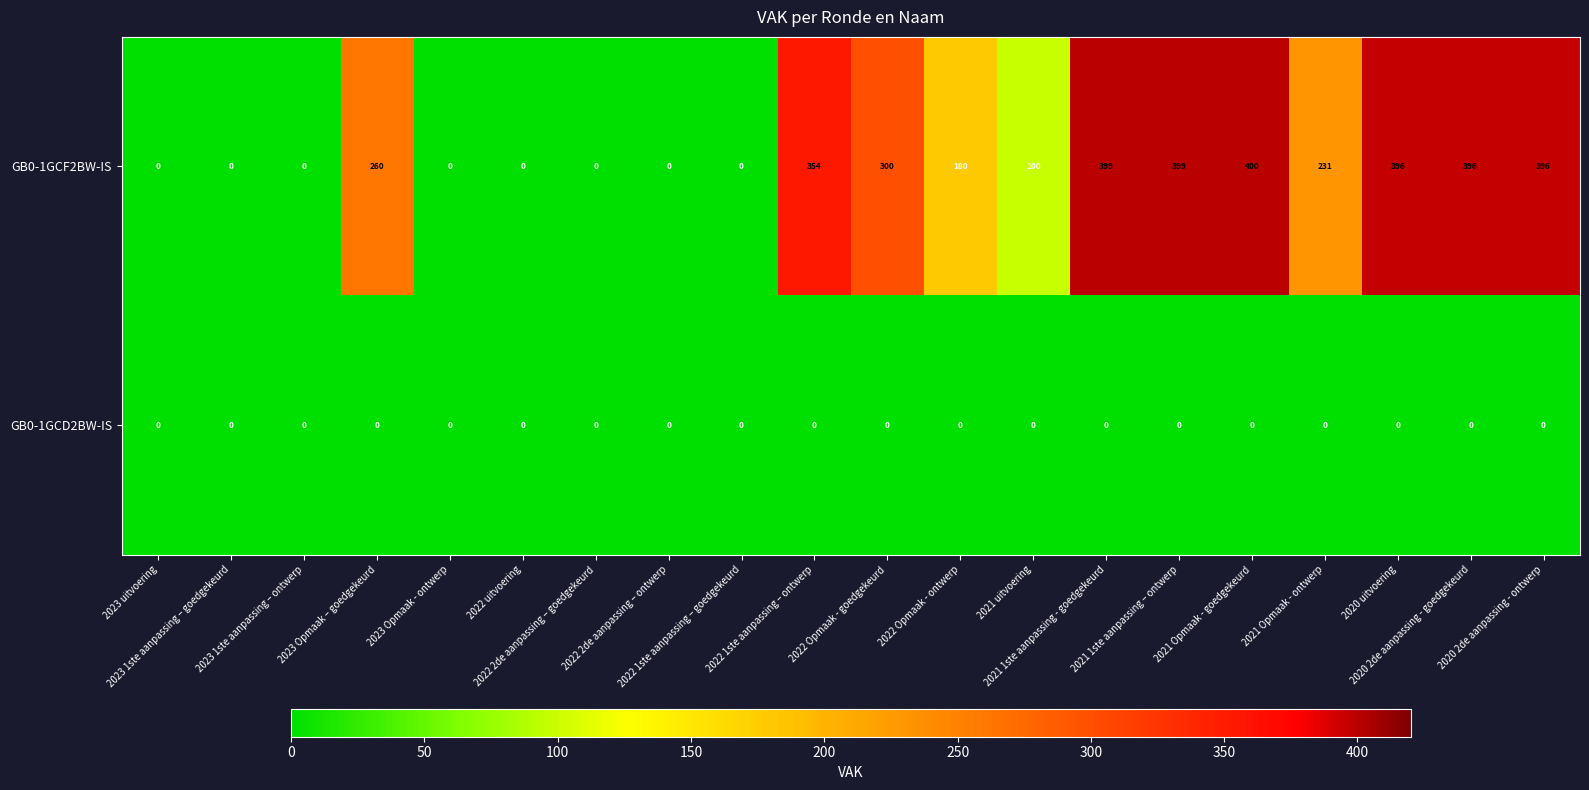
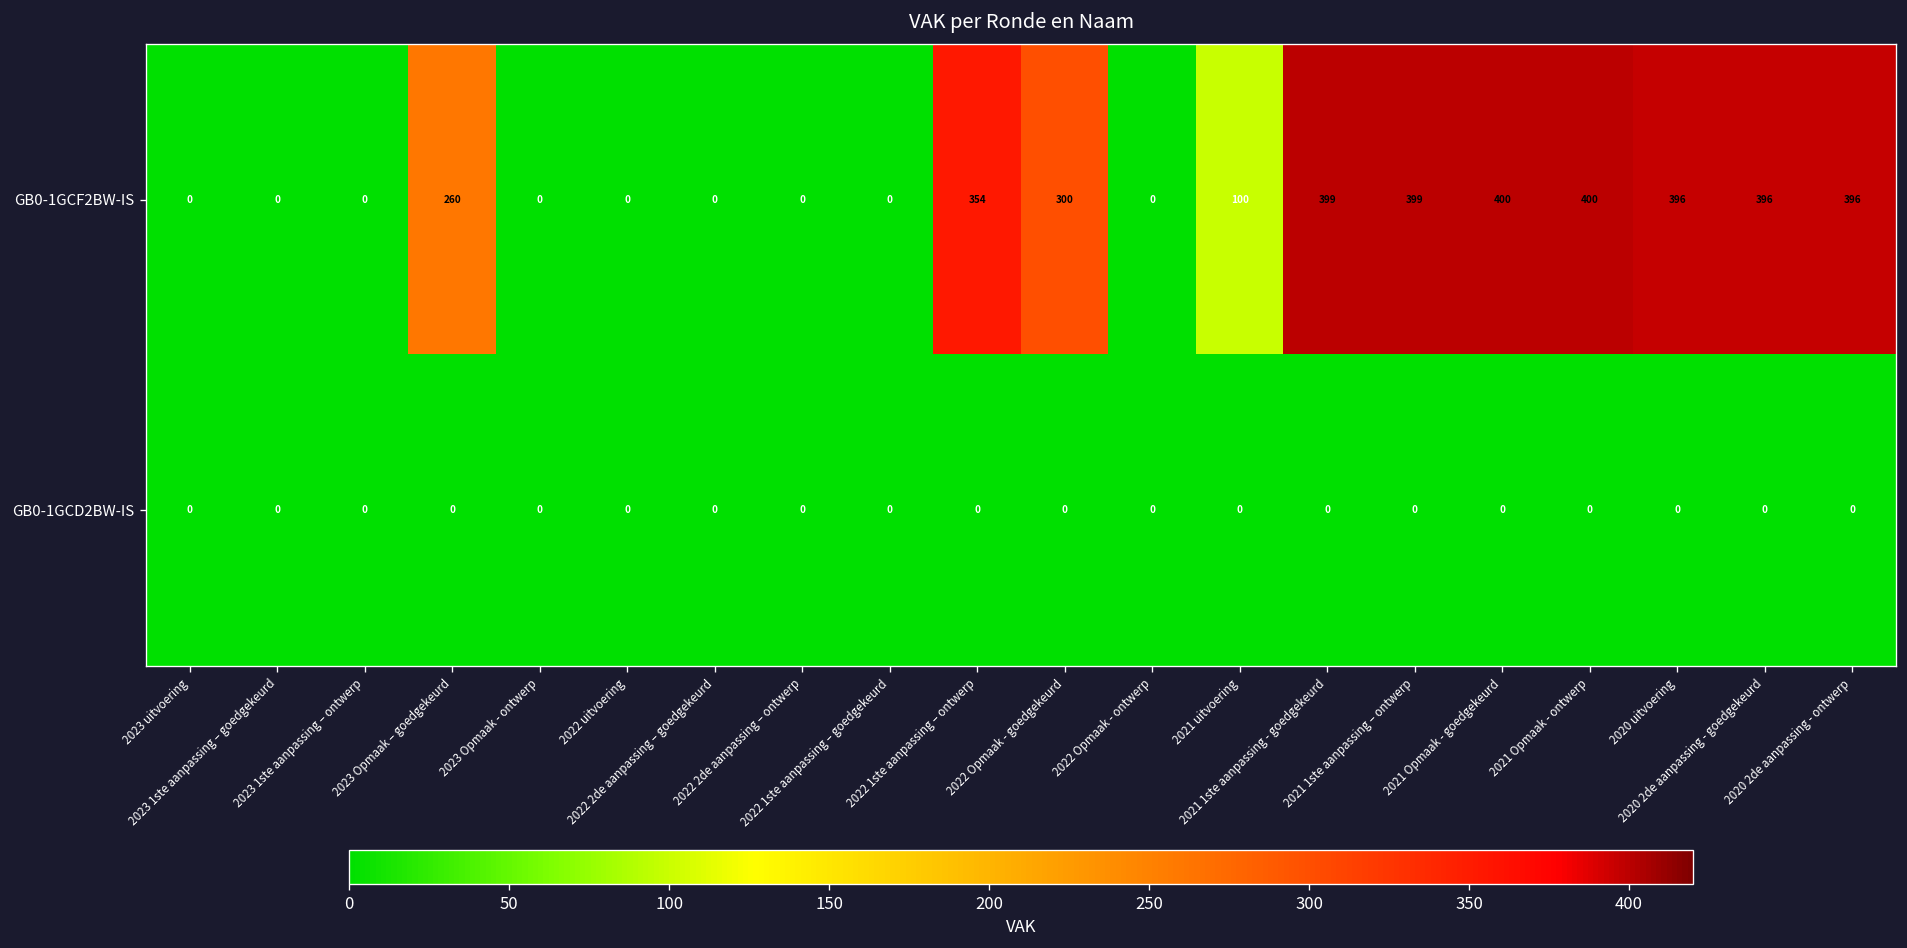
  {
    "GB0-1GCF2BW-IS": {
      "2023 uitvoering": 0,
      "2023 1ste aanpassing – goedgekeurd": 0,
      "2023 1ste aanpassing – ontwerp": 0,
      "2023 Opmaak – goedgekeurd": 260,
      "2023 Opmaak - ontwerp": 0,
      "2022 uitvoering": 0,
      "2022 2de aanpassing – goedgekeurd": 0,
      "2022 2de aanpassing – ontwerp": 0,
      "2022 1ste aanpassing – goedgekeurd": 0,
      "2022 1ste aanpassing – ontwerp": 354,
      "2022 Opmaak - goedgekeurd": 300,
-     "2022 Opmaak - ontwerp": 180,
+     "2022 Opmaak - ontwerp": 0,
      "2021 uitvoering": 100,
      "2021 1ste aanpassing - goedgekeurd": 399,
      "2021 1ste aanpassing – ontwerp": 399,
      "2021 Opmaak - goedgekeurd": 400,
-     "2021 Opmaak - ontwerp": 231,
+     "2021 Opmaak - ontwerp": 400,
      "2020 uitvoering": 396,
      "2020 2de aanpassing - goedgekeurd": 396,
      "2020 2de aanpassing - ontwerp": 396
    },
    "GB0-1GCD2BW-IS": {
      "2023 uitvoering": 0,
      "2023 1ste aanpassing – goedgekeurd": 0,
      "2023 1ste aanpassing – ontwerp": 0,
      "2023 Opmaak – goedgekeurd": 0,
      "2023 Opmaak - ontwerp": 0,
      "2022 uitvoering": 0,
      "2022 2de aanpassing – goedgekeurd": 0,
      "2022 2de aanpassing – ontwerp": 0,
      "2022 1ste aanpassing – goedgekeurd": 0,
      "2022 1ste aanpassing – ontwerp": 0,
      "2022 Opmaak - goedgekeurd": 0,
      "2022 Opmaak - ontwerp": 0,
      "2021 uitvoering": 0,
      "2021 1ste aanpassing - goedgekeurd": 0,
      "2021 1ste aanpassing – ontwerp": 0,
      "2021 Opmaak - goedgekeurd": 0,
      "2021 Opmaak - ontwerp": 0,
      "2020 uitvoering": 0,
      "2020 2de aanpassing - goedgekeurd": 0,
      "2020 2de aanpassing - ontwerp": 0
    }
  }
